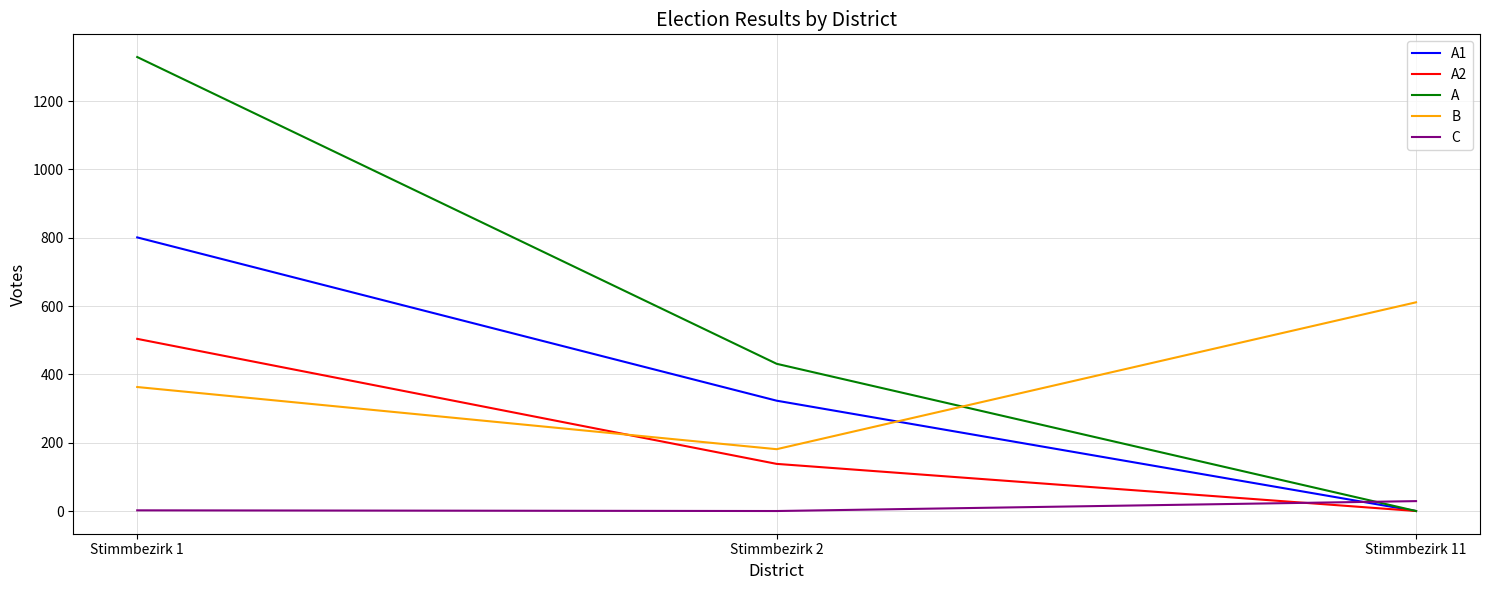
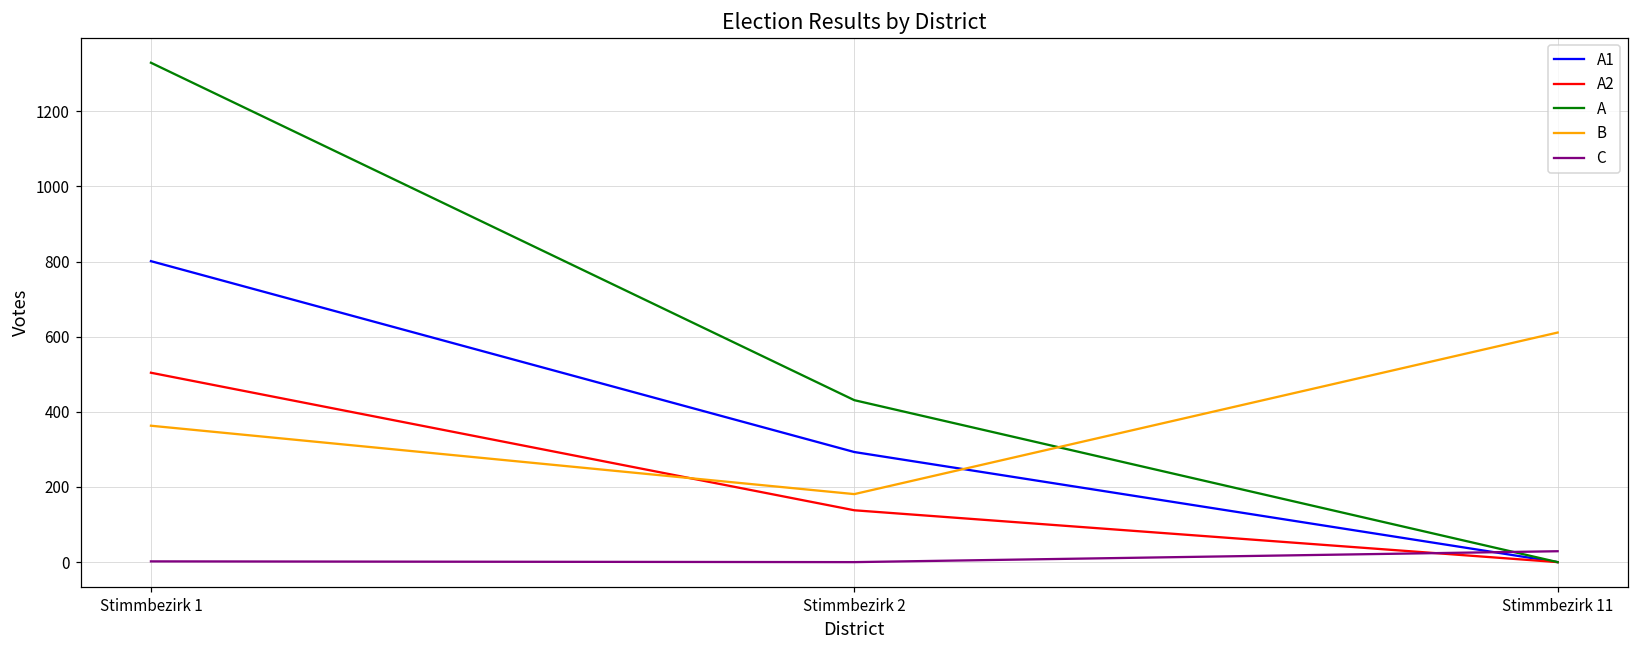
  {
    "A1": {
      "Stimmbezirk 1": 800,
-     "Stimmbezirk 2": 320
+     "Stimmbezirk 2": 290
    },
    "A2": {
      "Stimmbezirk 1": 500,
      "Stimmbezirk 2": 140
    },
    "A": {
      "Stimmbezirk 1": 1330,
      "Stimmbezirk 2": 430
    },
    "B": {
      "Stimmbezirk 1": 360,
      "Stimmbezirk 2": 180,
      "Stimmbezirk 11": 610
    },
    "C": {
      "Stimmbezirk 1": 0,
      "Stimmbezirk 2": 0,
      "Stimmbezirk 11": 30
    }
  }
